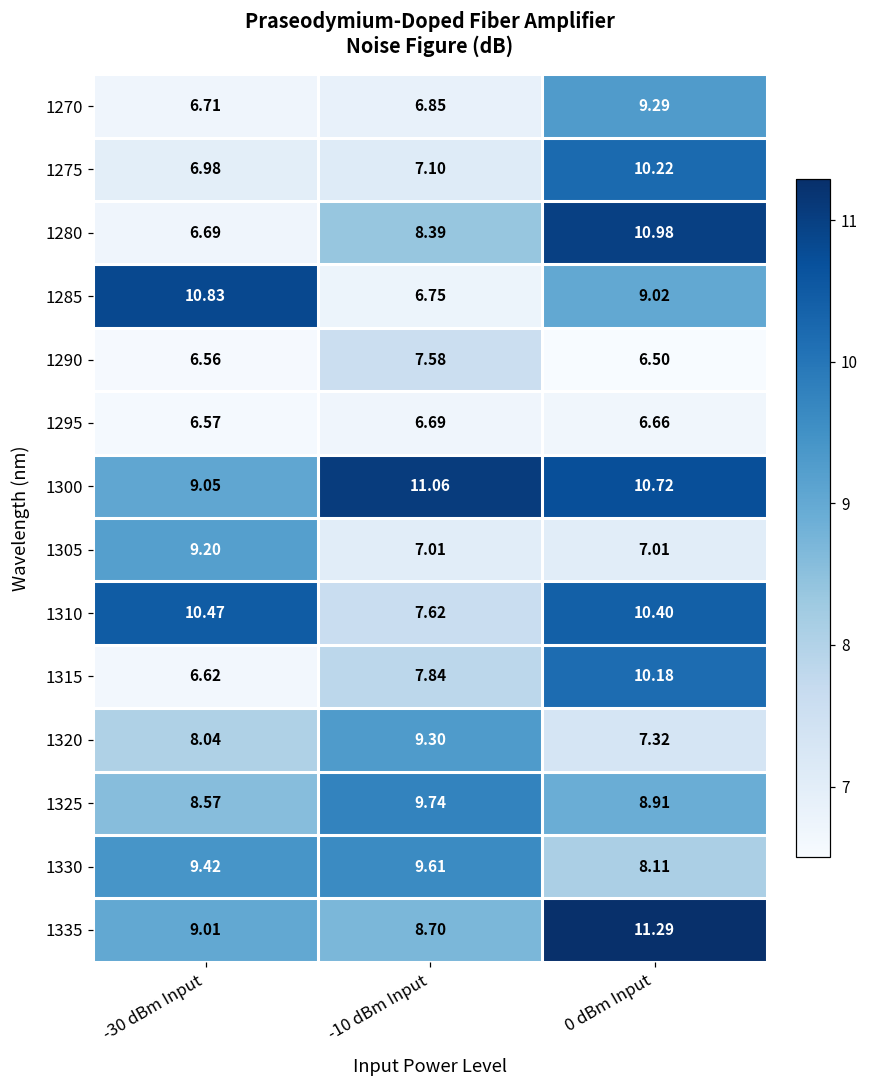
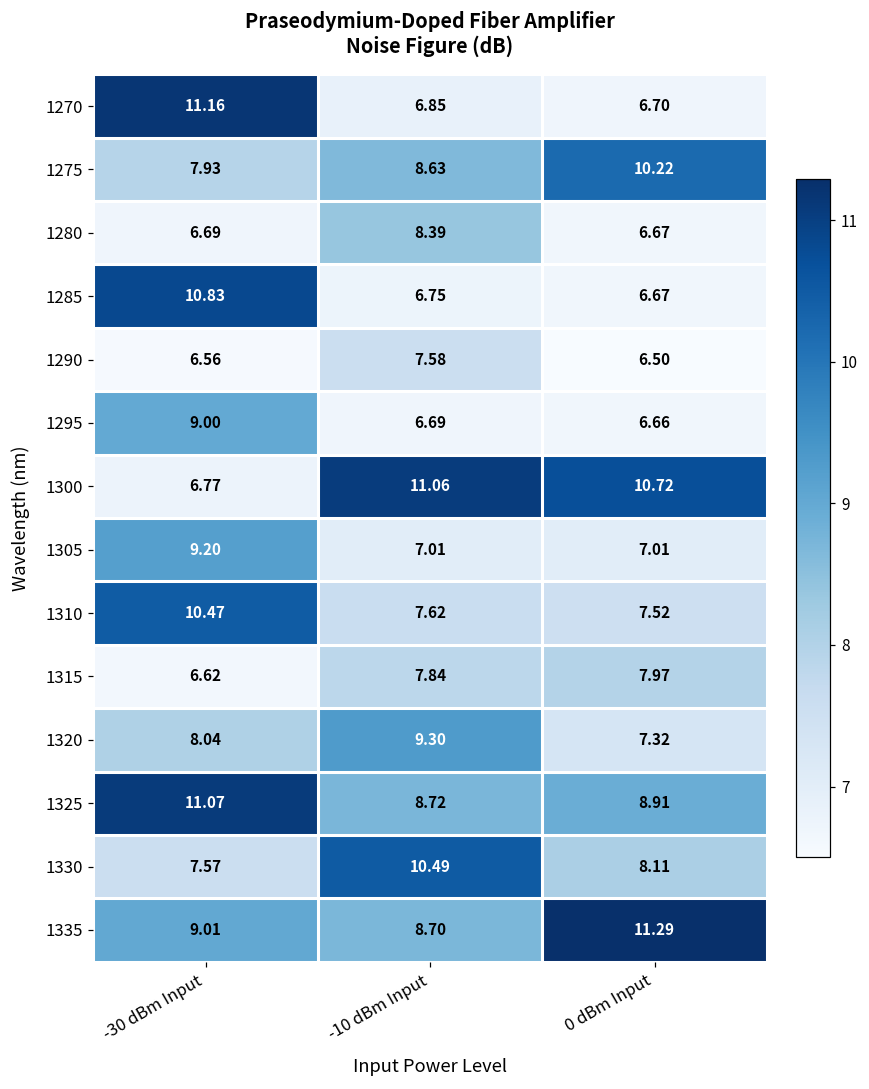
  {
    "1270": {
-     "-30 dBm Input": 6.71,
+     "-30 dBm Input": 11.16,
      "-10 dBm Input": 6.85,
-     "0 dBm Input": 9.29
+     "0 dBm Input": 6.70
    },
    "1275": {
-     "-30 dBm Input": 6.98,
-     "-10 dBm Input": 7.10,
+     "-30 dBm Input": 7.93,
+     "-10 dBm Input": 8.63,
      "0 dBm Input": 10.22
    },
    "1280": {
      "-30 dBm Input": 6.69,
      "-10 dBm Input": 8.39,
-     "0 dBm Input": 10.98
+     "0 dBm Input": 6.67
    },
    "1285": {
      "-30 dBm Input": 10.83,
      "-10 dBm Input": 6.75,
-     "0 dBm Input": 9.02
+     "0 dBm Input": 6.67
    },
    "1290": {
      "-30 dBm Input": 6.56,
      "-10 dBm Input": 7.58,
      "0 dBm Input": 6.50
    },
    "1295": {
-     "-30 dBm Input": 6.57,
+     "-30 dBm Input": 9.00,
      "-10 dBm Input": 6.69,
      "0 dBm Input": 6.66
    },
    "1300": {
-     "-30 dBm Input": 9.05,
+     "-30 dBm Input": 6.77,
      "-10 dBm Input": 11.06,
      "0 dBm Input": 10.72
    },
    "1305": {
      "-30 dBm Input": 9.20,
      "-10 dBm Input": 7.01,
      "0 dBm Input": 7.01
    },
    "1310": {
      "-30 dBm Input": 10.47,
      "-10 dBm Input": 7.62,
-     "0 dBm Input": 10.40
+     "0 dBm Input": 7.52
    },
    "1315": {
      "-30 dBm Input": 6.62,
      "-10 dBm Input": 7.84,
-     "0 dBm Input": 10.18
+     "0 dBm Input": 7.97
    },
    "1320": {
      "-30 dBm Input": 8.04,
      "-10 dBm Input": 9.30,
      "0 dBm Input": 7.32
    },
    "1325": {
-     "-30 dBm Input": 8.57,
-     "-10 dBm Input": 9.74,
+     "-30 dBm Input": 11.07,
+     "-10 dBm Input": 8.72,
      "0 dBm Input": 8.91
    },
    "1330": {
-     "-30 dBm Input": 9.42,
-     "-10 dBm Input": 9.61,
+     "-30 dBm Input": 7.57,
+     "-10 dBm Input": 10.49,
      "0 dBm Input": 8.11
    },
    "1335": {
      "-30 dBm Input": 9.01,
      "-10 dBm Input": 8.70,
      "0 dBm Input": 11.29
    }
  }
